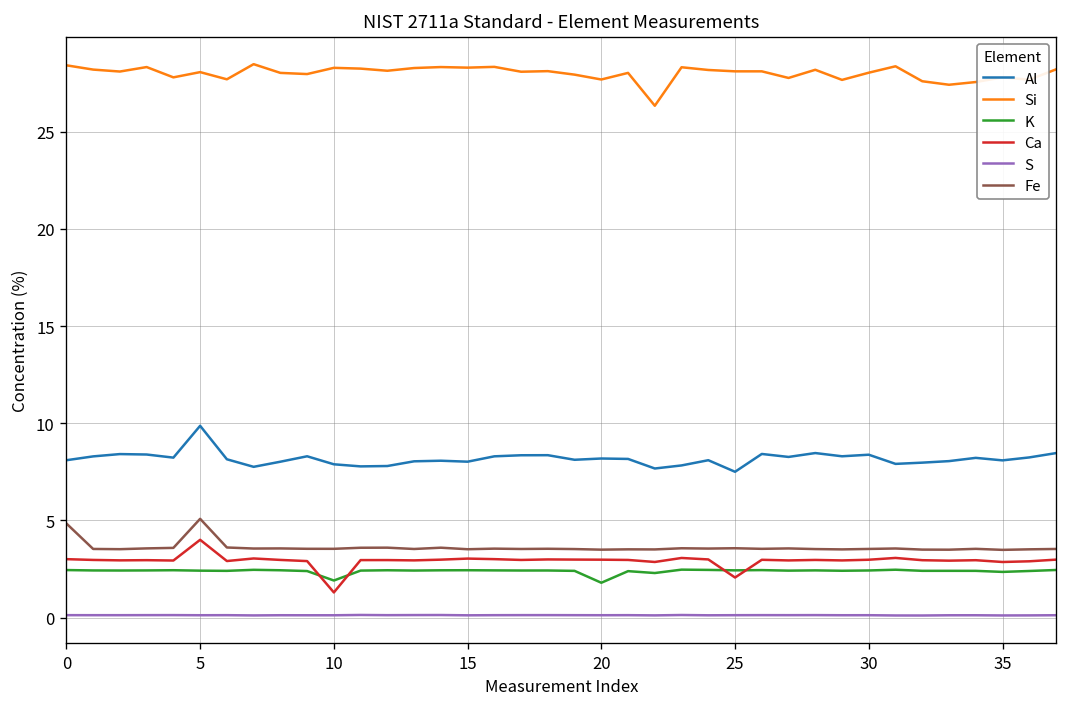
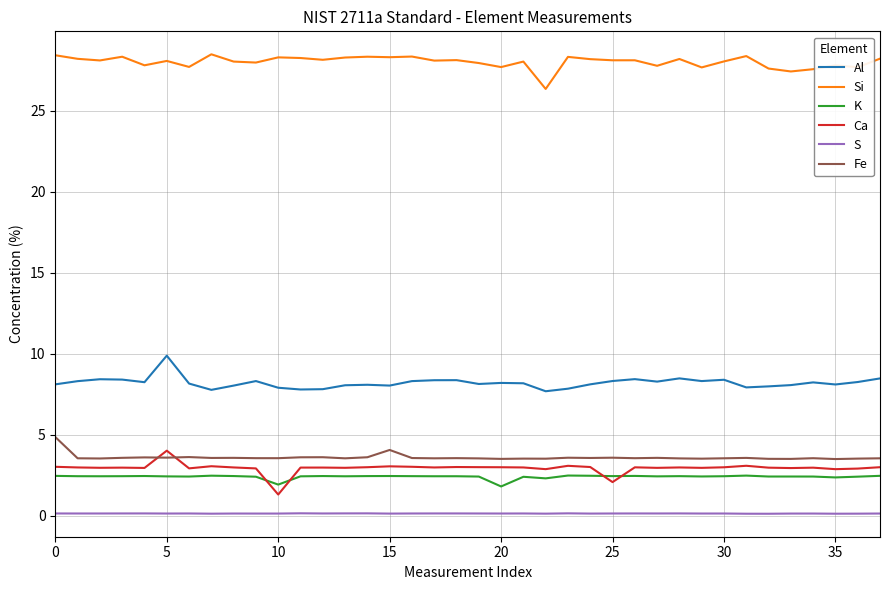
  {
    "Al": {
      "0": 8.1,
      "5": 9.9,
      "10": 7.9,
      "15": 8.0,
      "20": 8.2,
-     "25": 7.5,
+     "25": 8.3,
      "30": 8.4,
      "35": 8.1
    },
    "Si": {
      "0": 28.4,
      "5": 28.1,
      "10": 28.3,
      "15": 28.3,
      "20": 27.7,
      "25": 28.1,
      "30": 28.0
    },
    "K": {
      "0": 2.4,
      "5": 2.4,
      "10": 1.9,
      "15": 2.4,
      "20": 1.8,
      "25": 2.4,
      "30": 2.4,
      "35": 2.4
    },
    "Ca": {
      "0": 3.0,
      "5": 4.0,
      "10": 1.3,
      "15": 3.0,
      "20": 3.0,
      "25": 2.1,
      "30": 3.0,
      "35": 2.9
    },
    "S": {
      "0": 0.1,
      "5": 0.1,
      "10": 0.1,
      "15": 0.1,
      "20": 0.1,
      "25": 0.1,
      "30": 0.1,
      "35": 0.1
    },
    "Fe": {
      "0": 4.8,
-     "5": 5.1,
+     "5": 3.6,
      "10": 3.5,
-     "15": 3.5,
+     "15": 4.0,
      "20": 3.5,
      "25": 3.6,
      "30": 3.5,
      "35": 3.5
    }
  }
